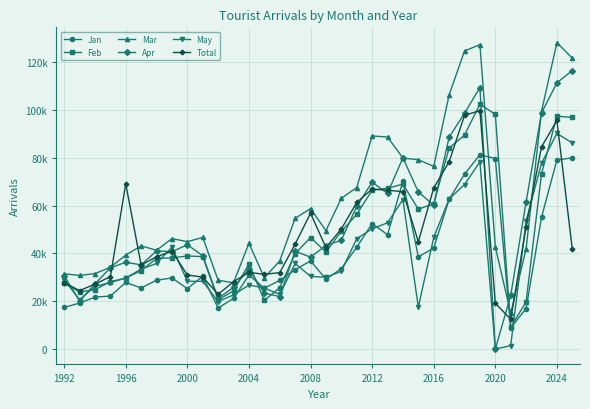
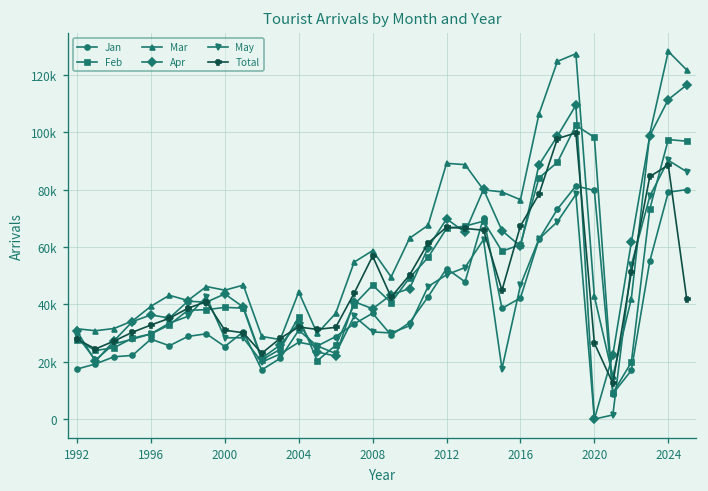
  {
    "Total": {
-     "1996": 69000,
+     "1996": 33000,
      "2000": 31000,
      "2004": 32000,
      "2008": 57000,
      "2016": 67000,
-     "2020": 19000,
-     "2024": 96000
+     "2020": 26000,
+     "2024": 89000
    }
  }
